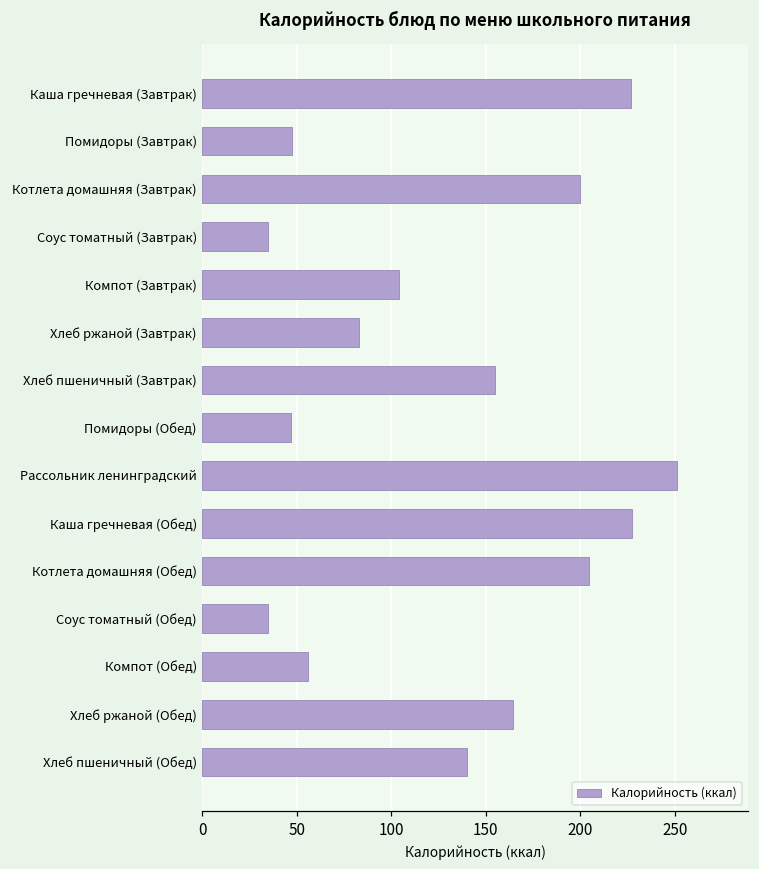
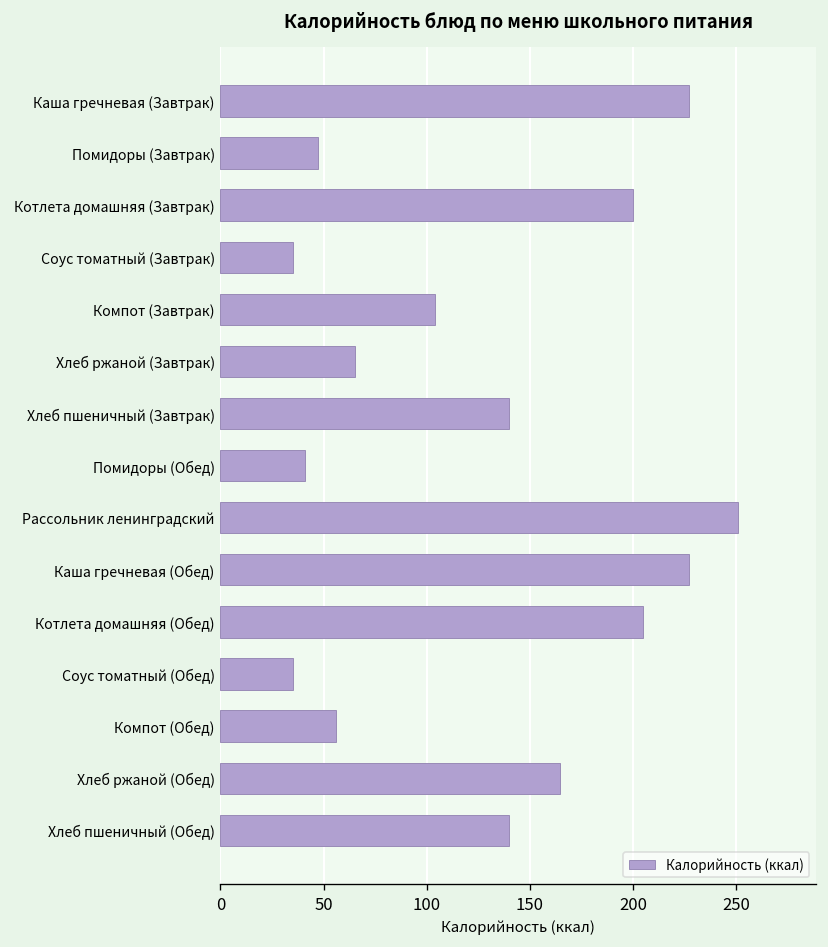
  {
    "Каша гречневая (Завтрак)": 227,
    "Помидоры (Завтрак)": 47,
    "Котлета домашняя (Завтрак)": 200,
    "Соус томатный (Завтрак)": 35,
    "Компот (Завтрак)": 104,
-   "Хлеб ржаной (Завтрак)": 83,
-   "Хлеб пшеничный (Завтрак)": 155,
-   "Помидоры (Обед)": 47,
+   "Хлеб ржаной (Завтрак)": 65,
+   "Хлеб пшеничный (Завтрак)": 140,
+   "Помидоры (Обед)": 41,
    "Рассольник ленинградский": 251,
    "Каша гречневая (Обед)": 227,
    "Котлета домашняя (Обед)": 205,
    "Соус томатный (Обед)": 35,
    "Компот (Обед)": 56,
    "Хлеб ржаной (Обед)": 164,
    "Хлеб пшеничный (Обед)": 140
  }
